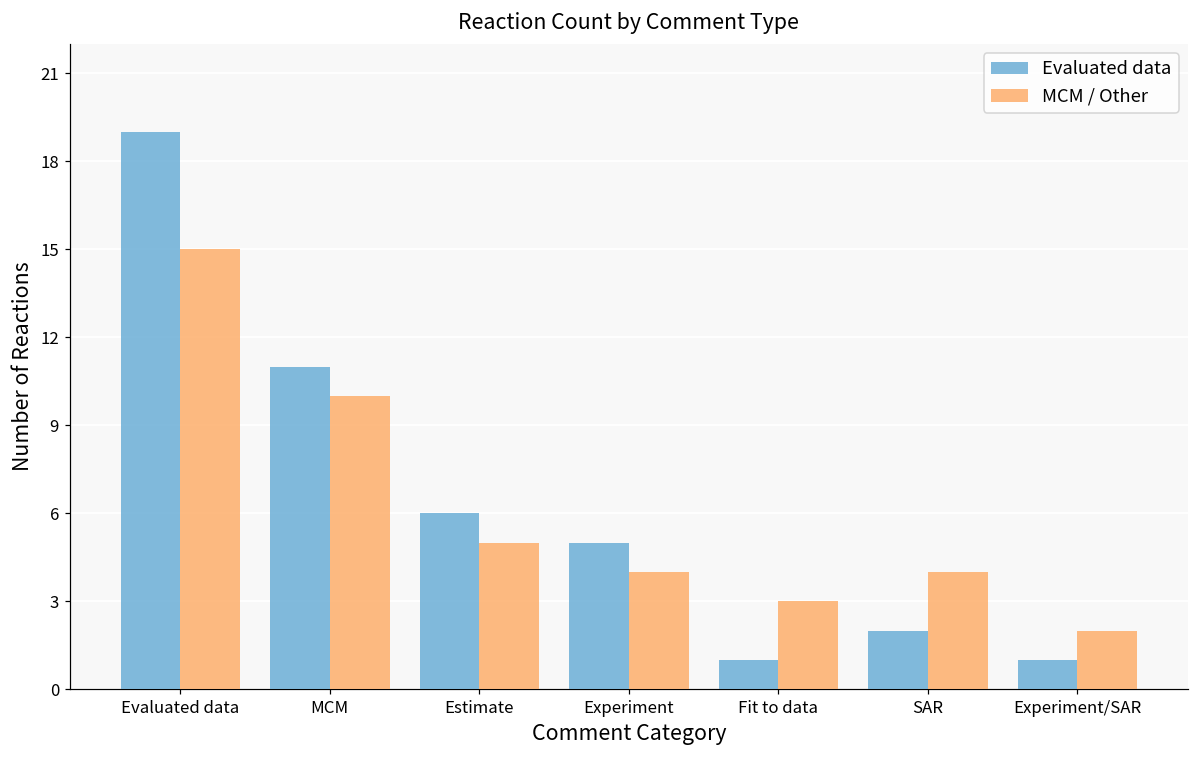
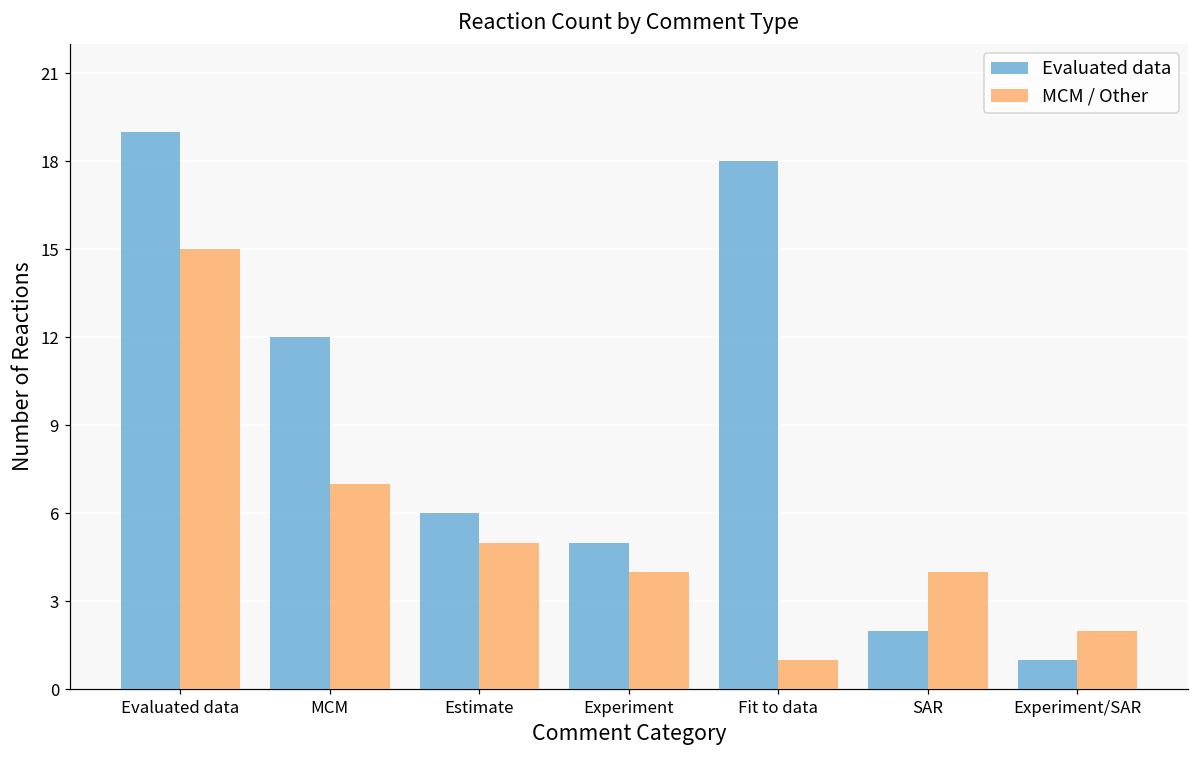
  {
    "Evaluated data": {
      "Evaluated data": 19,
-     "MCM": 11,
+     "MCM": 12,
      "Estimate": 6,
      "Experiment": 5,
-     "Fit to data": 1,
+     "Fit to data": 18,
      "SAR": 2,
      "Experiment/SAR": 1
    },
    "MCM / Other": {
      "Evaluated data": 15,
-     "MCM": 10,
+     "MCM": 7,
      "Estimate": 5,
      "Experiment": 4,
-     "Fit to data": 3,
+     "Fit to data": 1,
      "SAR": 4,
      "Experiment/SAR": 2
    }
  }
